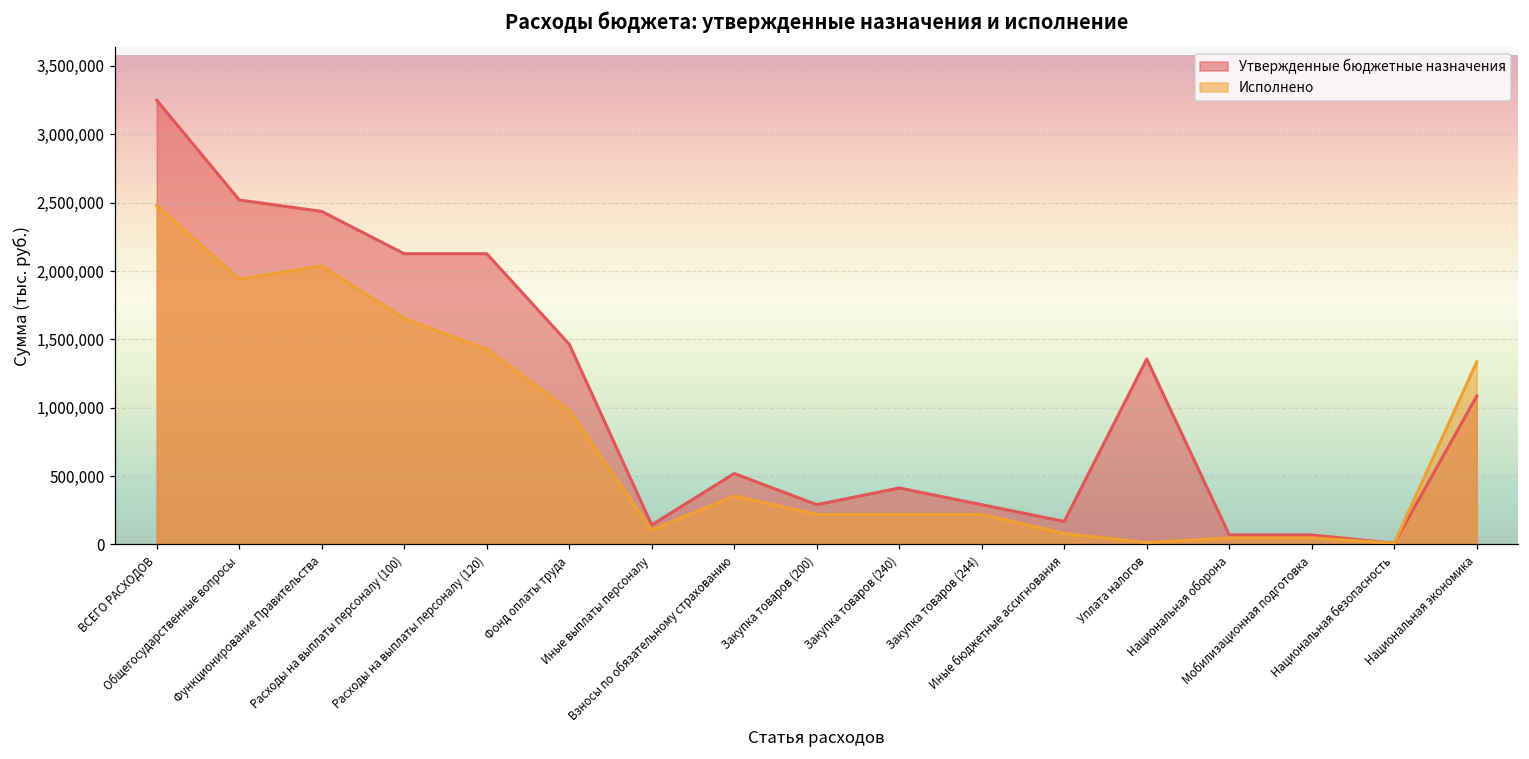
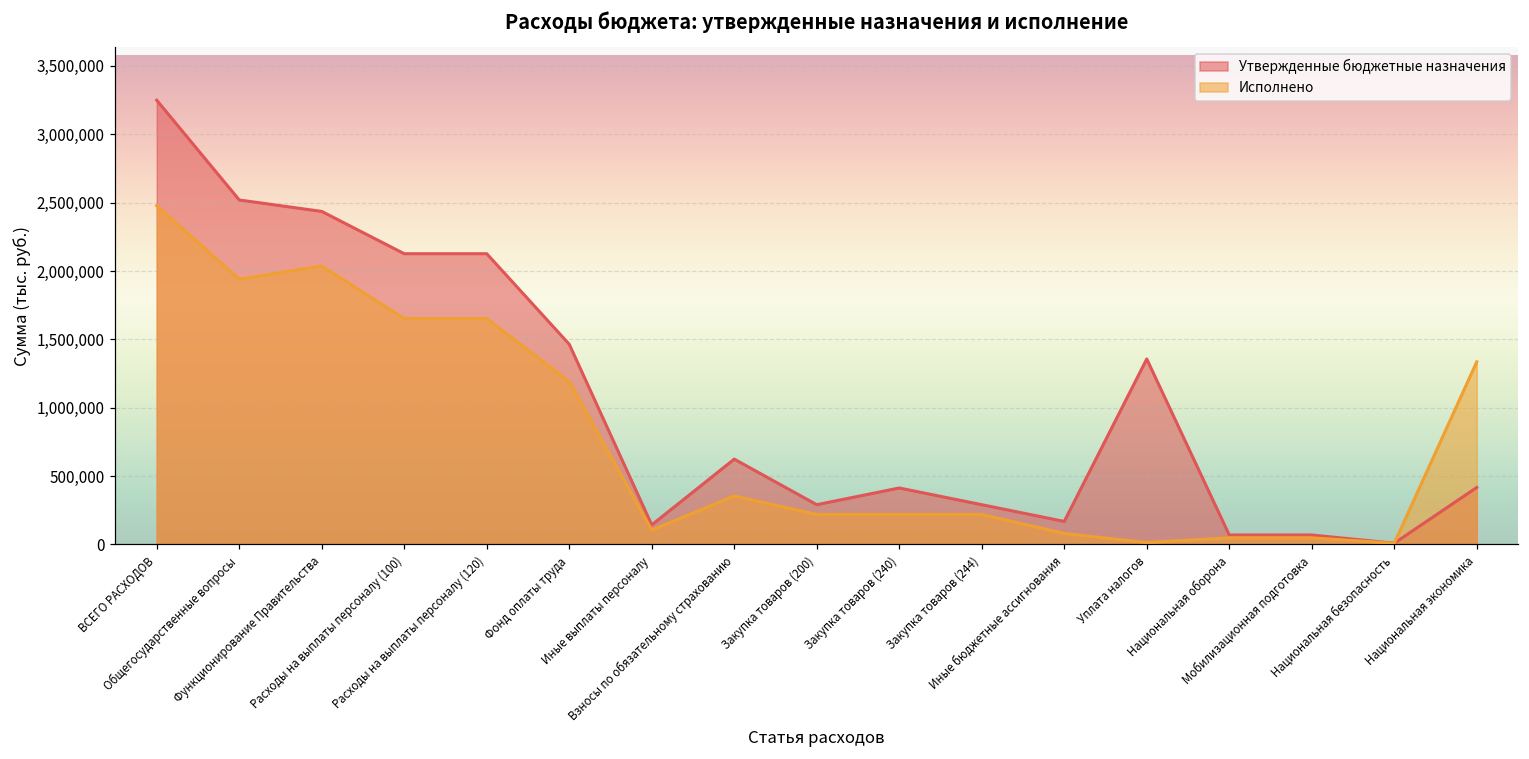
  {
    "Утвержденные бюджетные назначения": {
      "ВСЕГО РАСХОДОВ": "3,250,000",
      "Общегосударственные вопросы": "2,520,000",
      "Функционирование Правительства": "2,440,000",
      "Расходы на выплаты персоналу (100)": "2,130,000",
      "Расходы на выплаты персоналу (120)": "2,130,000",
      "Фонд оплаты труда": "1,460,000",
      "Иные выплаты персоналу": "140,000",
-     "Взносы по обязательному страхованию": "520,000",
+     "Взносы по обязательному страхованию": "620,000",
      "Закупка товаров (200)": "290,000",
      "Закупка товаров (240)": "410,000",
      "Закупка товаров (244)": "290,000",
      "Иные бюджетные ассигнования": "170,000",
      "Уплата налогов": "1,360,000",
      "Национальная оборона": "70,000",
      "Мобилизационная подготовка": "70,000",
-     "Национальная экономика": "1,090,000"
+     "Национальная экономика": "420,000"
    },
    "Исполнено": {
      "ВСЕГО РАСХОДОВ": "2,480,000",
      "Общегосударственные вопросы": "1,940,000",
      "Функционирование Правительства": "2,040,000",
      "Расходы на выплаты персоналу (100)": "1,650,000",
-     "Расходы на выплаты персоналу (120)": "1,430,000",
-     "Фонд оплаты труда": "980,000",
+     "Расходы на выплаты персоналу (120)": "1,650,000",
+     "Фонд оплаты труда": "1,190,000",
      "Иные выплаты персоналу": "110,000",
      "Взносы по обязательному страхованию": "350,000",
      "Закупка товаров (200)": "220,000",
      "Закупка товаров (240)": "220,000",
      "Закупка товаров (244)": "220,000",
      "Иные бюджетные ассигнования": "80,000",
      "Уплата налогов": "10,000",
      "Национальная оборона": "50,000",
      "Мобилизационная подготовка": "50,000",
      "Национальная экономика": "1,340,000"
    }
  }
